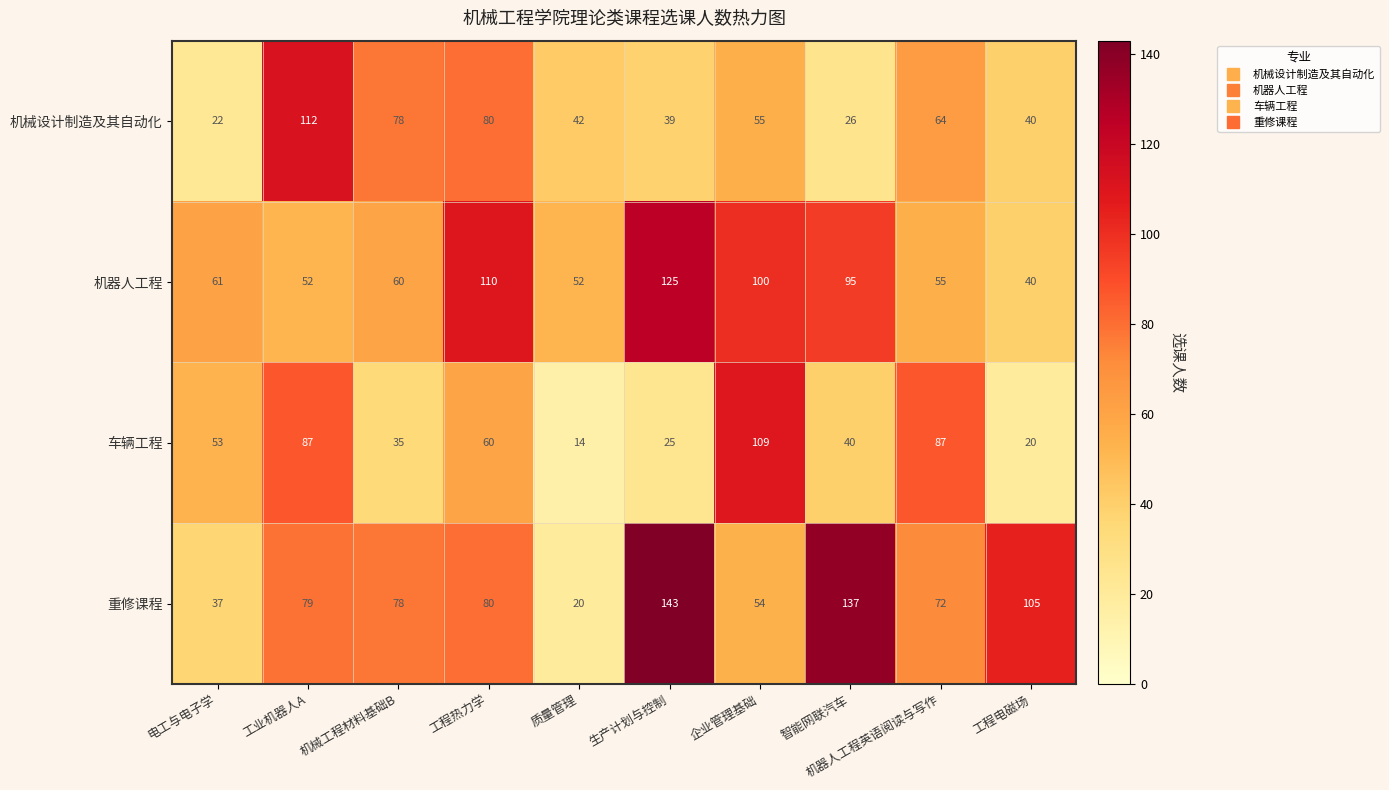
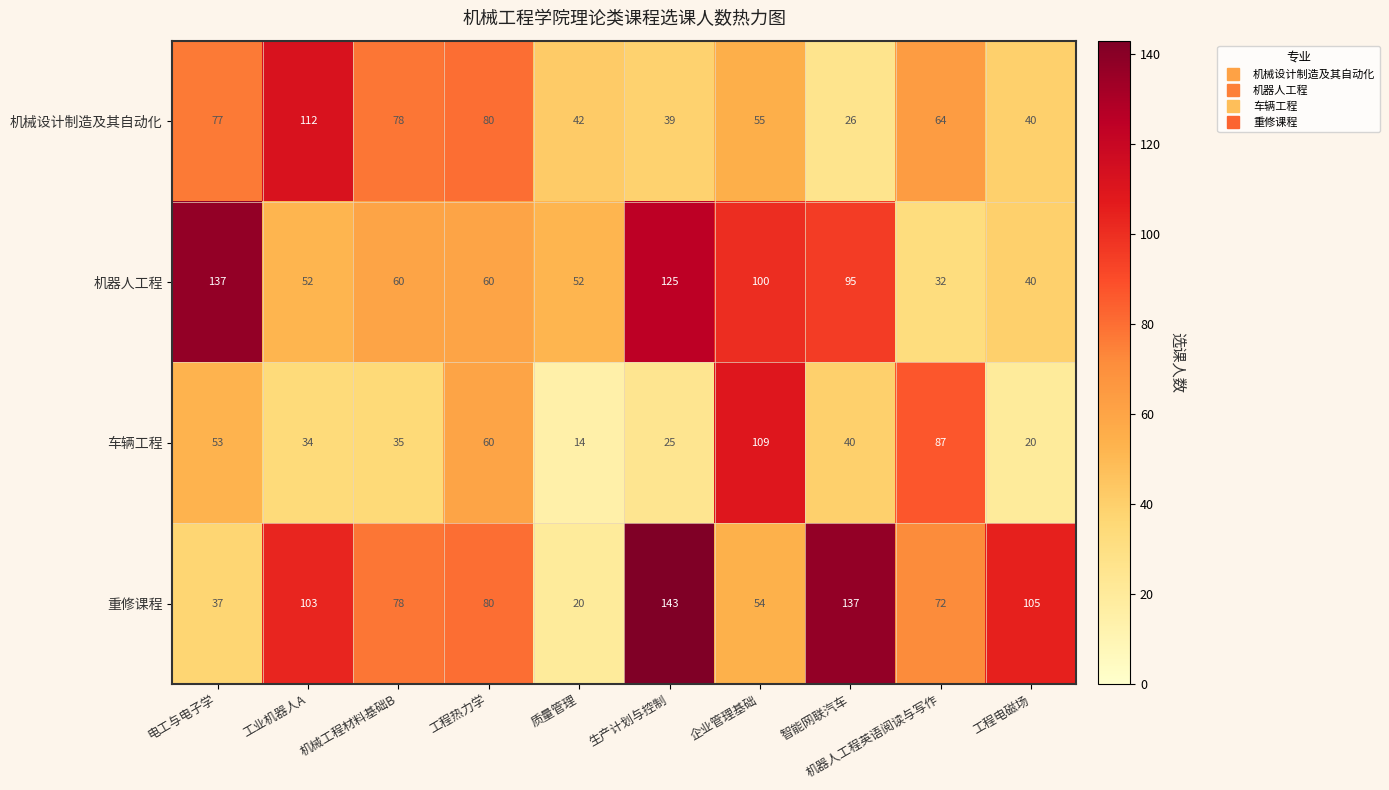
  {
    "机械设计制造及其自动化": {
-     "电工与电子学": 22,
+     "电工与电子学": 77,
      "工业机器人A": 112,
      "机械工程材料基础B": 78,
      "工程热力学": 80,
      "质量管理": 42,
      "生产计划与控制": 39,
      "企业管理基础": 55,
      "智能网联汽车": 26,
      "机器人工程英语阅读与写作": 64,
      "工程电磁场": 40
    },
    "机器人工程": {
-     "电工与电子学": 61,
+     "电工与电子学": 137,
      "工业机器人A": 52,
      "机械工程材料基础B": 60,
-     "工程热力学": 110,
+     "工程热力学": 60,
      "质量管理": 52,
      "生产计划与控制": 125,
      "企业管理基础": 100,
      "智能网联汽车": 95,
-     "机器人工程英语阅读与写作": 55,
+     "机器人工程英语阅读与写作": 32,
      "工程电磁场": 40
    },
    "车辆工程": {
      "电工与电子学": 53,
-     "工业机器人A": 87,
+     "工业机器人A": 34,
      "机械工程材料基础B": 35,
      "工程热力学": 60,
      "质量管理": 14,
      "生产计划与控制": 25,
      "企业管理基础": 109,
      "智能网联汽车": 40,
      "机器人工程英语阅读与写作": 87,
      "工程电磁场": 20
    },
    "重修课程": {
      "电工与电子学": 37,
-     "工业机器人A": 79,
+     "工业机器人A": 103,
      "机械工程材料基础B": 78,
      "工程热力学": 80,
      "质量管理": 20,
      "生产计划与控制": 143,
      "企业管理基础": 54,
      "智能网联汽车": 137,
      "机器人工程英语阅读与写作": 72,
      "工程电磁场": 105
    }
  }
